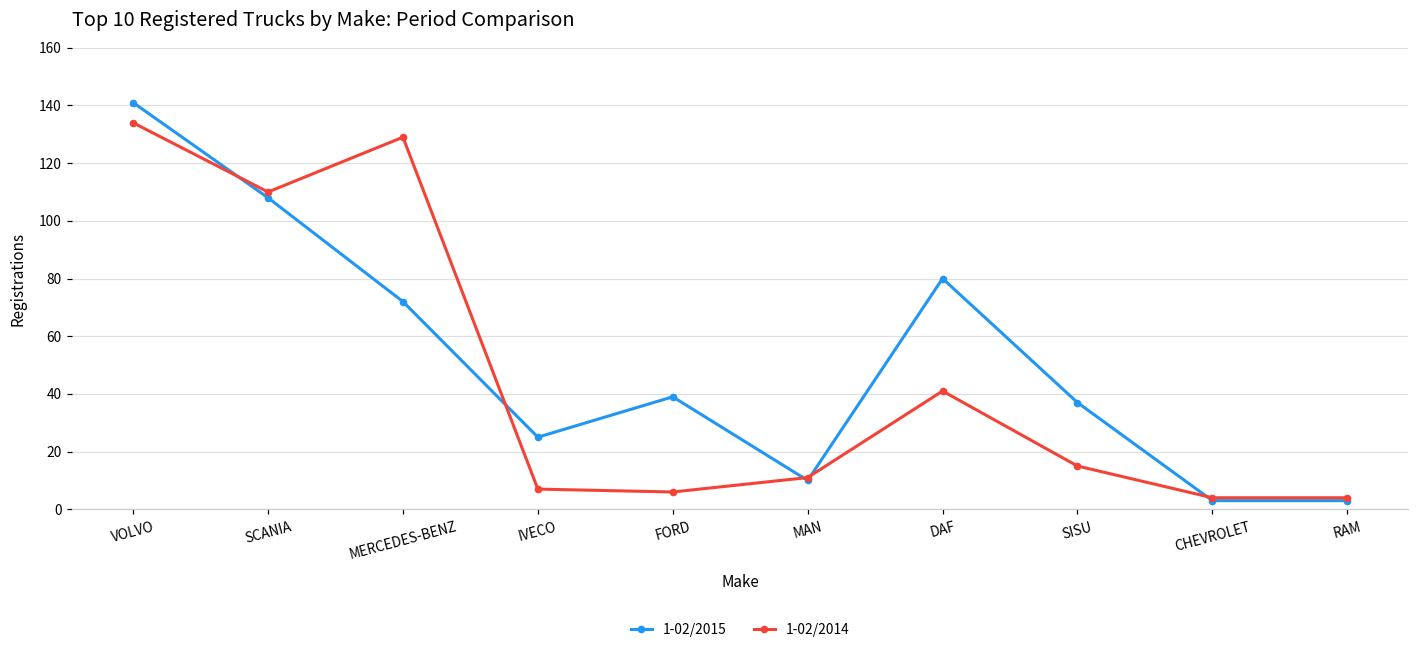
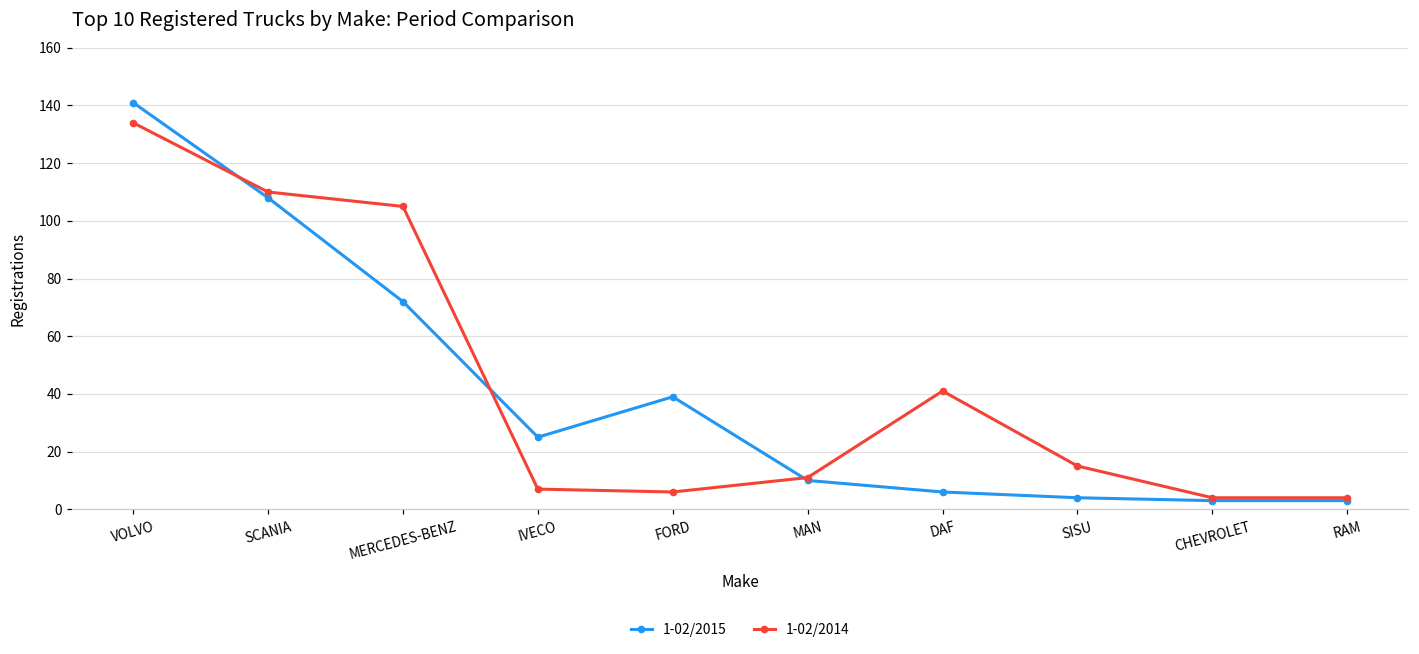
  {
    "1-02/2015": {
      "VOLVO": 141,
      "SCANIA": 108,
      "MERCEDES-BENZ": 72,
      "IVECO": 25,
      "FORD": 39,
      "MAN": 10,
-     "DAF": 80,
-     "SISU": 37,
+     "DAF": 6,
+     "SISU": 4,
      "CHEVROLET": 3,
      "RAM": 3
    },
    "1-02/2014": {
      "VOLVO": 134,
      "SCANIA": 110,
-     "MERCEDES-BENZ": 129,
+     "MERCEDES-BENZ": 105,
      "IVECO": 7,
      "FORD": 6,
      "MAN": 11,
      "DAF": 41,
      "SISU": 15,
      "CHEVROLET": 4,
      "RAM": 4
    }
  }
